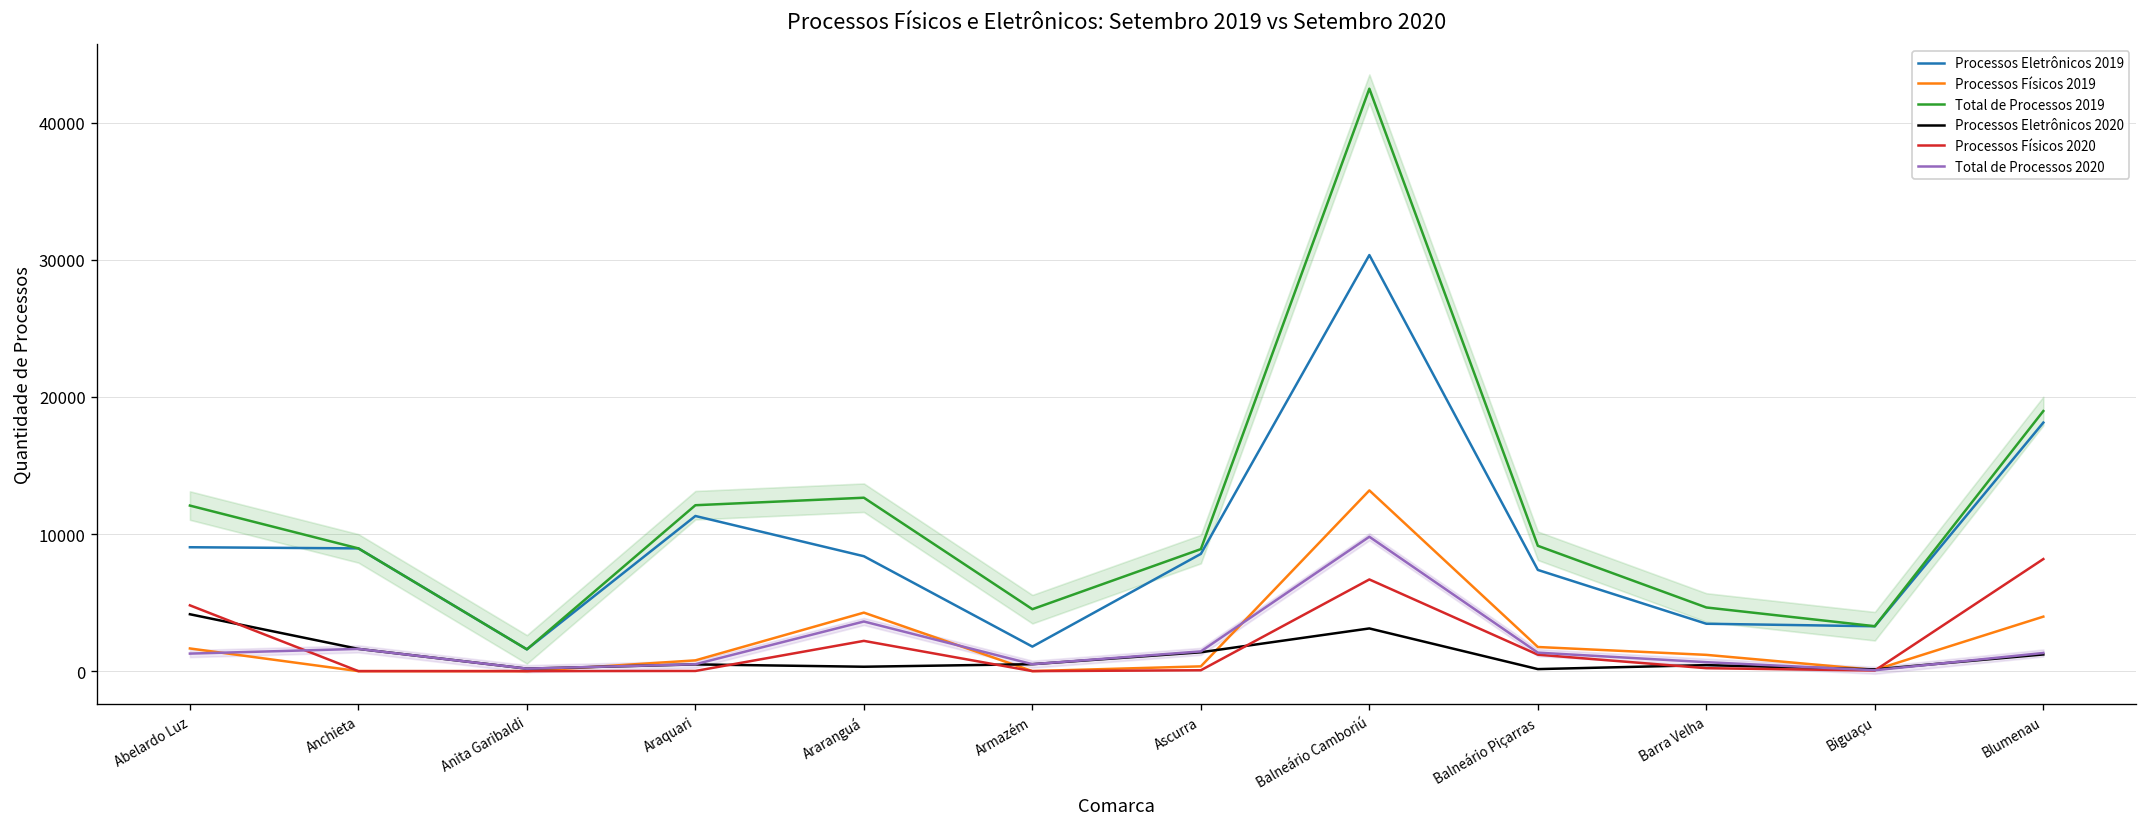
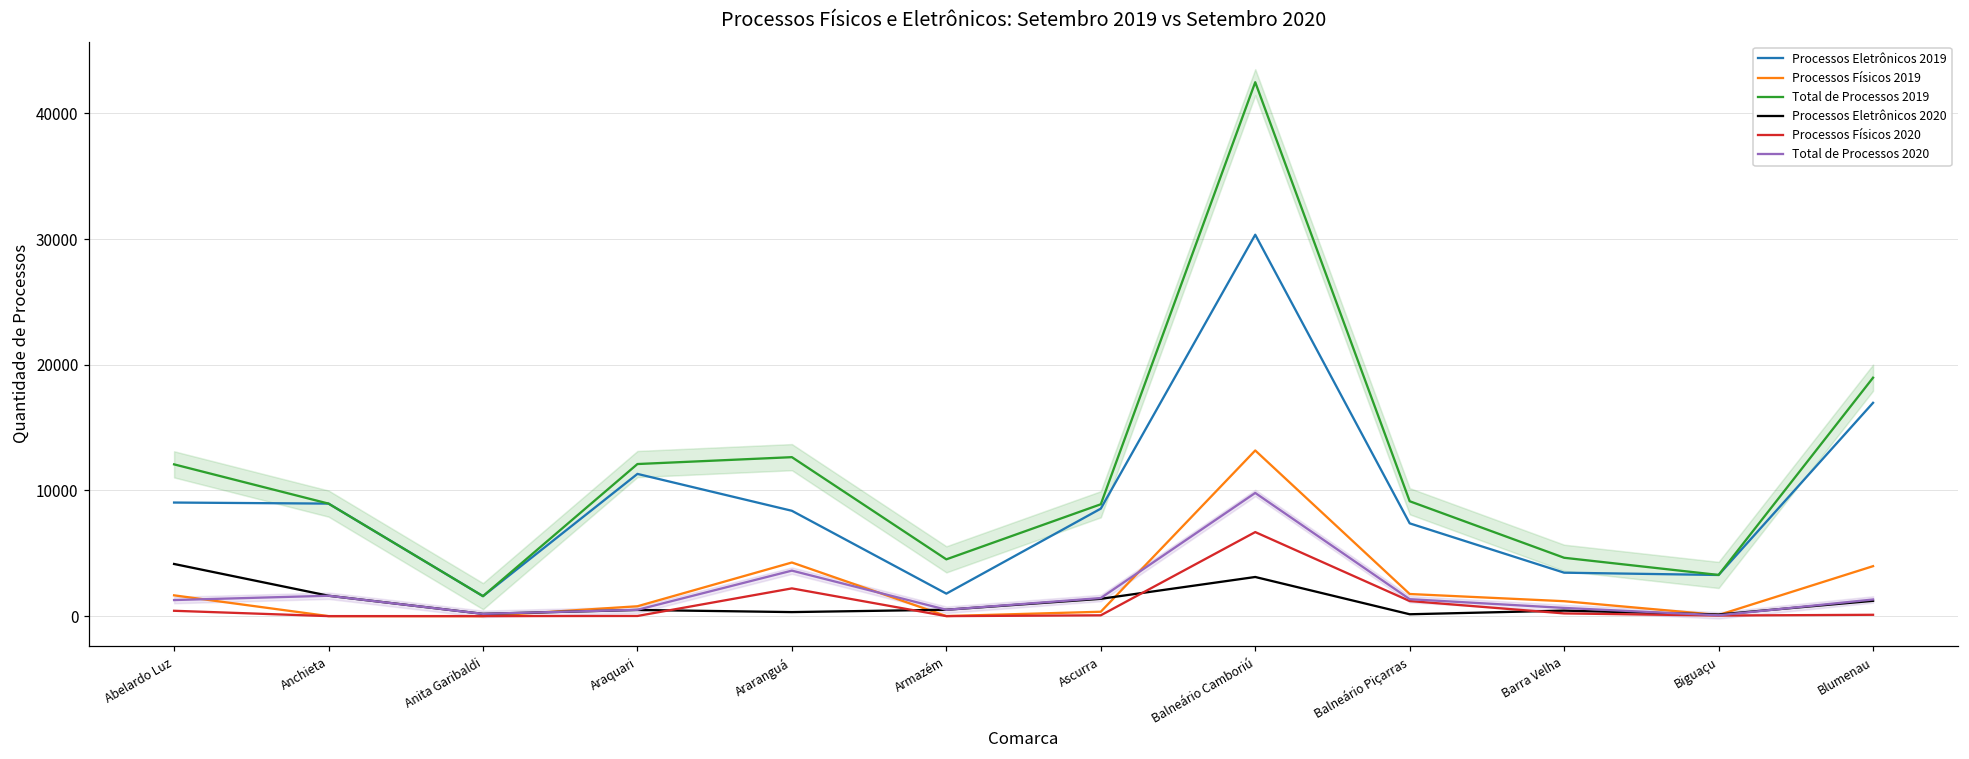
  {
    "Processos Eletrônicos 2019": {
      "Abelardo Luz": 9000,
      "Araquari": 11300,
      "Araranguá": 8400,
      "Armazém": 1800,
      "Ascurra": 8600,
      "Balneário Camboriú": 30300,
      "Balneário Piçarras": 7400,
      "Barra Velha": 3500,
-     "Blumenau": 18100
+     "Blumenau": 17000
    },
    "Processos Físicos 2019": {
      "Araranguá": 4300,
      "Ascurra": 300,
      "Balneário Camboriú": 13200,
      "Barra Velha": 1200,
      "Blumenau": 4000
    },
    "Processos Eletrônicos 2020": {
      "Abelardo Luz": 4100,
      "Araranguá": 300,
      "Balneário Camboriú": 3100,
      "Balneário Piçarras": 100
    },
    "Processos Físicos 2020": {
-     "Abelardo Luz": 4800,
+     "Abelardo Luz": 400,
      "Araquari": 0,
      "Araranguá": 2200,
      "Ascurra": 100,
      "Balneário Camboriú": 6700,
      "Barra Velha": 200,
-     "Blumenau": 8200
+     "Blumenau": 100
    }
  }
